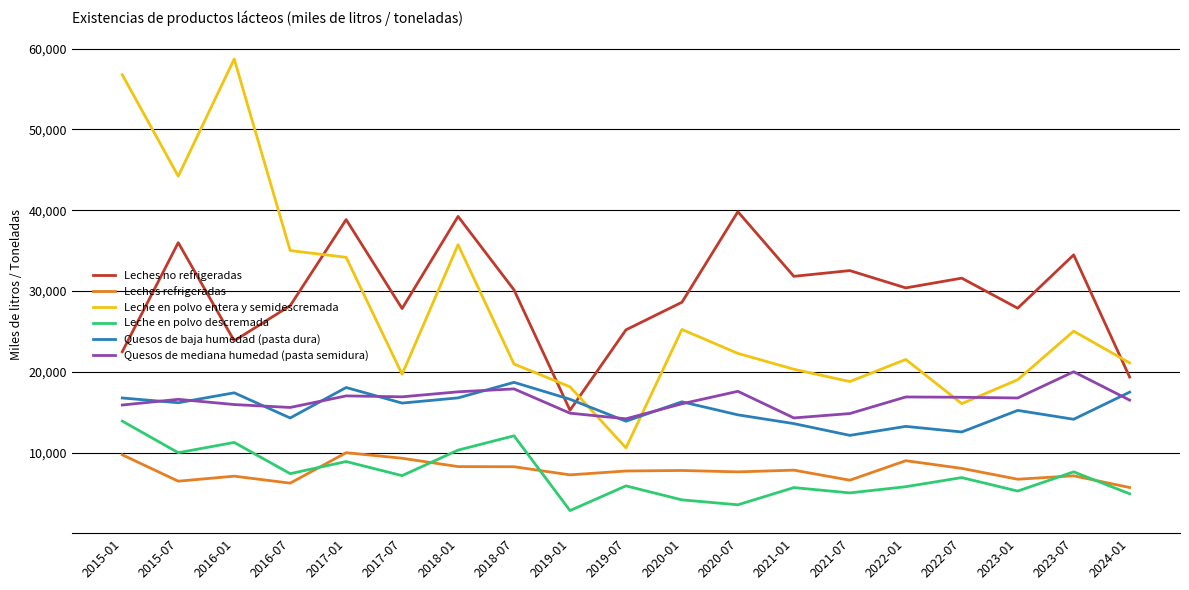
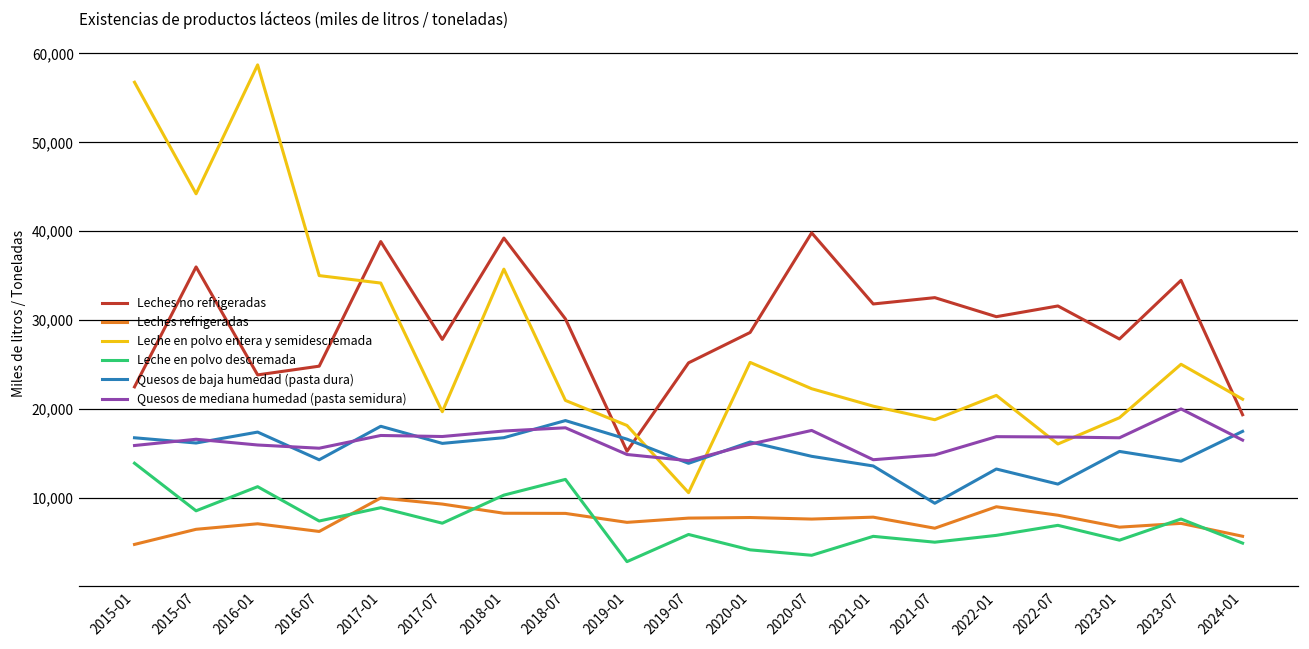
  {
    "Leches no refrigeradas": {
      "2015-01": "23,000",
      "2015-07": "36,000",
      "2016-01": "24,000",
-     "2016-07": "28,000",
+     "2016-07": "25,000",
      "2017-01": "39,000",
      "2017-07": "28,000",
      "2018-01": "39,000",
      "2018-07": "30,000",
      "2019-01": "15,000",
      "2019-07": "25,000",
      "2020-01": "29,000",
      "2020-07": "40,000",
      "2021-01": "32,000",
      "2021-07": "33,000",
      "2022-01": "30,000",
      "2022-07": "32,000",
      "2023-01": "28,000",
      "2023-07": "34,000",
      "2024-01": "19,000"
    },
    "Leches refrigeradas": {
-     "2015-01": "10,000",
+     "2015-01": "5,000",
      "2015-07": "6,000",
      "2016-01": "7,000",
      "2016-07": "6,000",
      "2017-01": "10,000",
      "2017-07": "9,000",
      "2018-01": "8,000",
      "2018-07": "8,000",
      "2019-01": "7,000",
      "2019-07": "8,000",
      "2020-01": "8,000",
      "2020-07": "8,000",
      "2021-01": "8,000",
      "2021-07": "7,000",
      "2022-01": "9,000",
      "2022-07": "8,000",
      "2023-01": "7,000",
      "2023-07": "7,000",
      "2024-01": "6,000"
    },
    "Leche en polvo entera y semidescremada": {
      "2015-01": "57,000",
      "2015-07": "44,000",
      "2016-01": "59,000",
      "2016-07": "35,000",
      "2017-01": "34,000",
      "2017-07": "20,000",
      "2018-01": "36,000",
      "2018-07": "21,000",
      "2019-01": "18,000",
      "2019-07": "11,000",
      "2020-01": "25,000",
      "2020-07": "22,000",
      "2021-01": "20,000",
      "2021-07": "19,000",
      "2022-01": "22,000",
      "2022-07": "16,000",
      "2023-01": "19,000",
      "2023-07": "25,000",
      "2024-01": "21,000"
    },
    "Leche en polvo descremada": {
      "2015-01": "14,000",
-     "2015-07": "10,000",
+     "2015-07": "9,000",
      "2016-01": "11,000",
      "2016-07": "7,000",
      "2017-01": "9,000",
      "2017-07": "7,000",
      "2018-01": "10,000",
      "2018-07": "12,000",
      "2019-01": "3,000",
      "2019-07": "6,000",
      "2020-01": "4,000",
      "2020-07": "4,000",
      "2021-01": "6,000",
      "2021-07": "5,000",
      "2022-01": "6,000",
      "2022-07": "7,000",
      "2023-01": "5,000",
      "2023-07": "8,000",
      "2024-01": "5,000"
    },
    "Quesos de baja humedad (pasta dura)": {
      "2015-01": "17,000",
      "2015-07": "16,000",
      "2016-01": "17,000",
      "2016-07": "14,000",
      "2017-01": "18,000",
      "2017-07": "16,000",
      "2018-01": "17,000",
      "2018-07": "19,000",
      "2019-01": "17,000",
      "2020-07": "15,000",
      "2021-01": "14,000",
-     "2021-07": "12,000",
+     "2021-07": "9,000",
      "2022-01": "13,000",
-     "2022-07": "13,000",
+     "2022-07": "12,000",
      "2023-01": "15,000",
      "2023-07": "14,000",
      "2024-01": "17,000"
    },
    "Quesos de mediana humedad (pasta semidura)": {
      "2015-01": "16,000",
      "2015-07": "17,000",
      "2016-01": "16,000",
      "2016-07": "16,000",
      "2017-01": "17,000",
      "2017-07": "17,000",
      "2018-01": "18,000",
      "2018-07": "18,000",
      "2019-01": "15,000",
      "2020-07": "18,000",
      "2021-01": "14,000",
      "2021-07": "15,000",
      "2022-01": "17,000",
      "2022-07": "17,000",
      "2023-01": "17,000",
      "2023-07": "20,000",
      "2024-01": "17,000"
    }
  }
